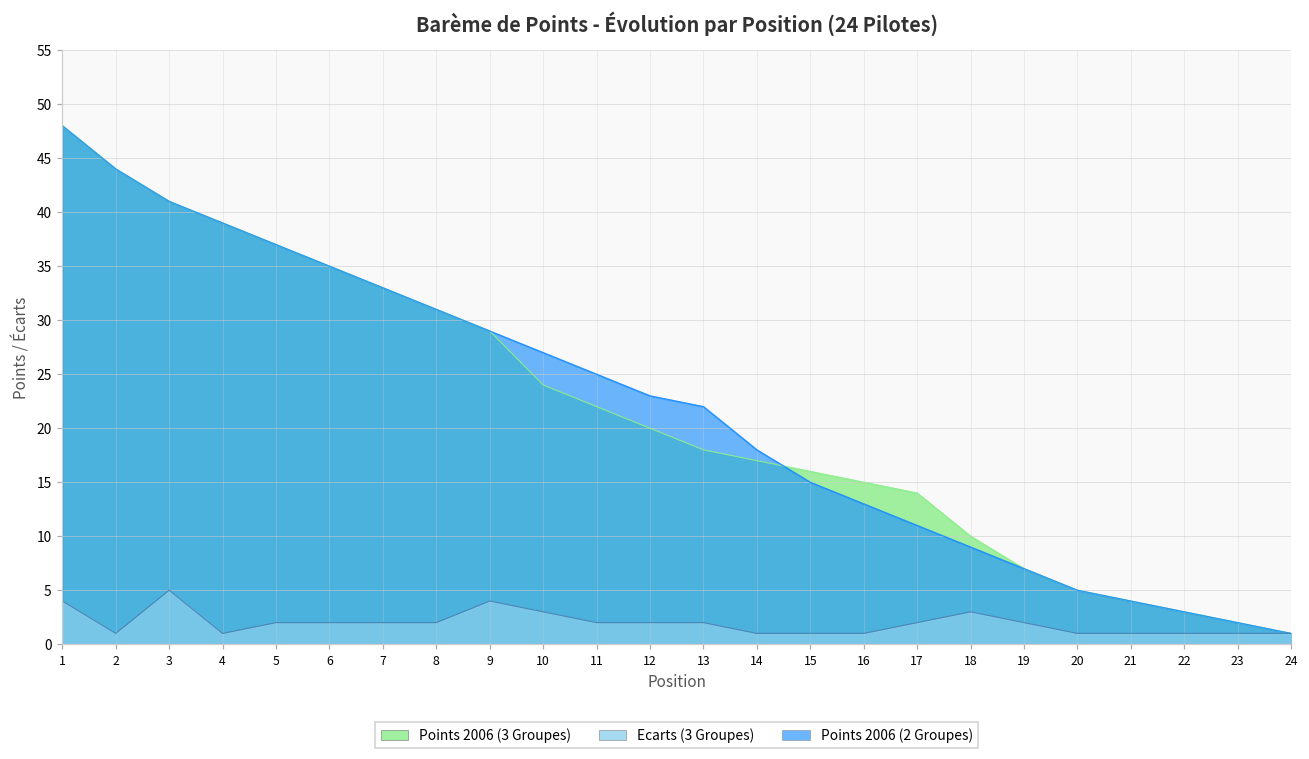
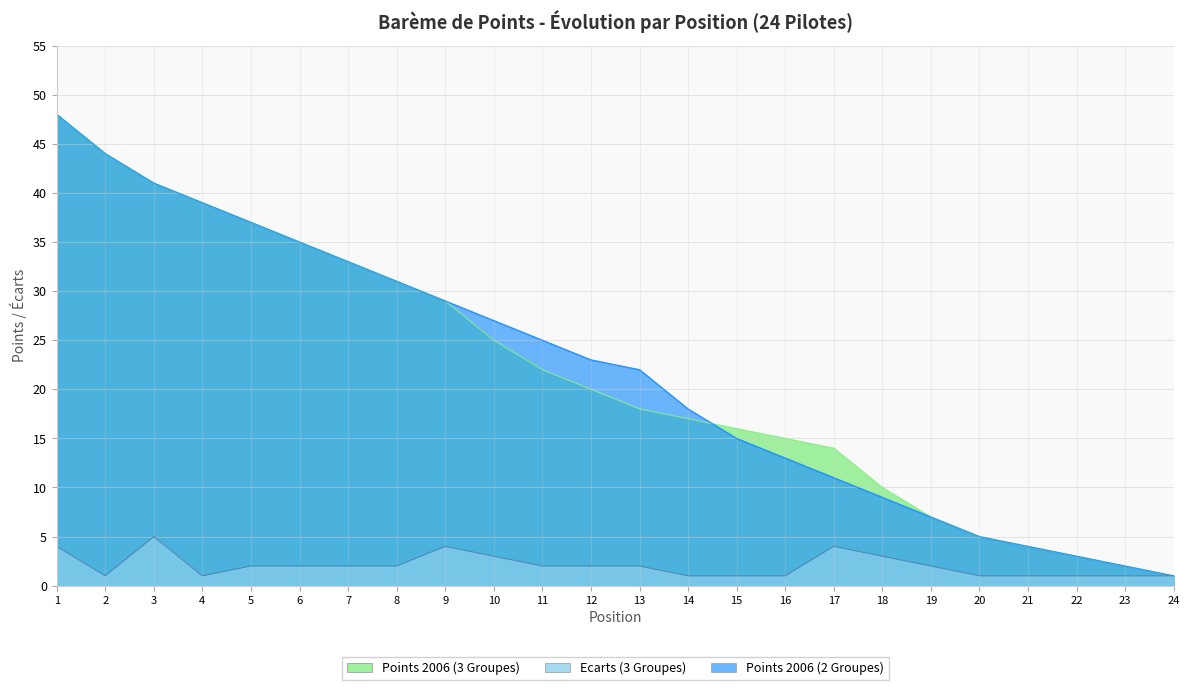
  {
    "Points 2006 (3 Groupes)": {
-     "10": 24,
+     "10": 25,
      "11": 22,
      "12": 20,
      "13": 18,
      "14": 17,
      "15": 16,
      "16": 15,
      "17": 14,
      "18": 10
    },
    "Points 2006 (2 Groupes)": {
      "10": 27,
      "11": 25,
      "12": 23,
      "13": 22,
      "14": 18,
      "15": 15,
      "16": 13,
      "17": 11,
      "18": 9
    },
    "Ecarts (3 Groupes)": {
      "1": 4,
      "2": 1,
      "3": 5,
      "4": 1,
      "5": 2,
      "6": 2,
      "7": 2,
      "8": 2,
      "9": 4,
      "10": 3,
      "11": 2,
      "12": 2,
      "13": 2,
      "14": 1,
      "15": 1,
      "16": 1,
-     "17": 2,
+     "17": 4,
      "18": 3,
      "19": 2,
      "20": 1,
      "21": 1,
      "22": 1,
      "23": 1
    }
  }
